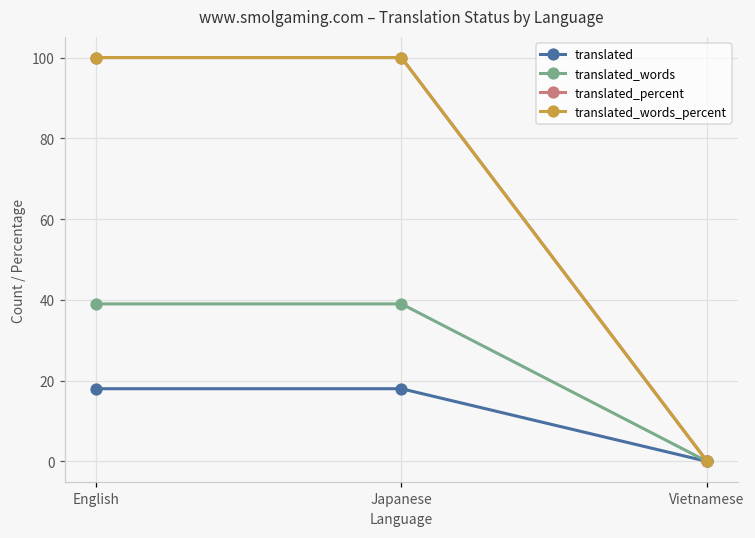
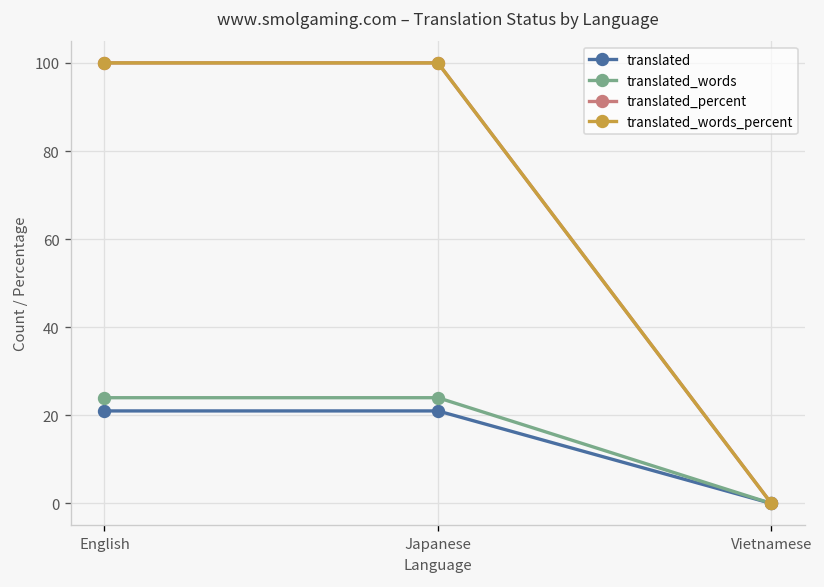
  {
    "translated": {
-     "English": 18,
-     "Japanese": 18
+     "English": 21,
+     "Japanese": 21
    },
    "translated_words": {
-     "English": 39,
-     "Japanese": 39
+     "English": 24,
+     "Japanese": 24
    },
    "translated_words_percent": {
      "English": 100,
      "Japanese": 100
    }
  }
